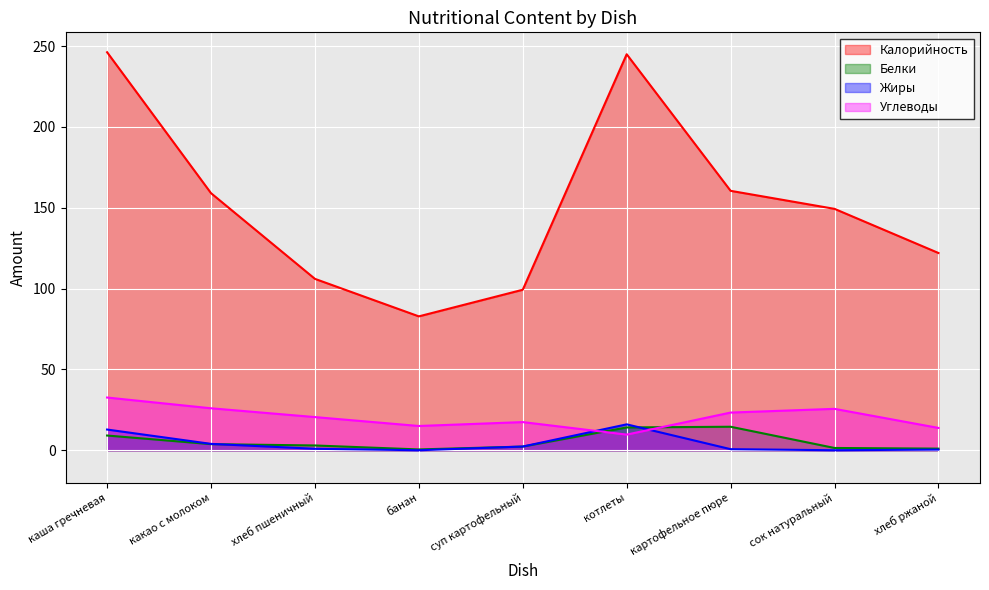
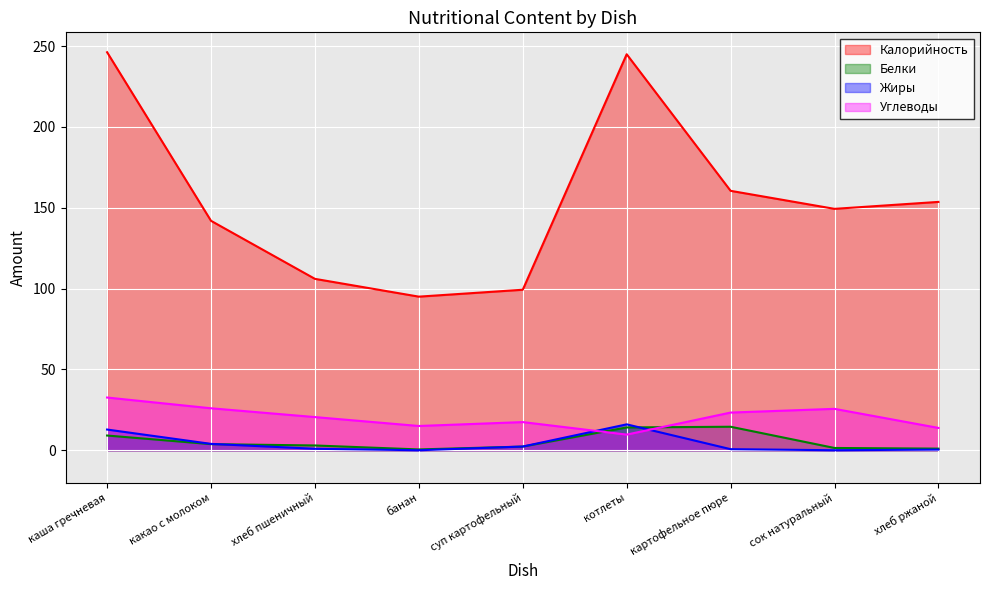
  {
    "Калорийность": {
      "каша гречневая": 246,
-     "какао с молоком": 159,
+     "какао с молоком": 142,
      "хлеб пшеничный": 106,
-     "банан": 83,
+     "банан": 95,
      "суп картофельный": 99,
      "котлеты": 245,
      "картофельное пюре": 160,
      "сок натуральный": 149,
-     "хлеб ржаной": 122
+     "хлеб ржаной": 154
    },
    "Белки": {
      "каша гречневая": 9,
      "хлеб пшеничный": 3,
      "котлеты": 14,
      "картофельное пюре": 15
    },
    "Жиры": {
      "каша гречневая": 13,
      "хлеб пшеничный": 1,
      "котлеты": 16,
      "картофельное пюре": 1
    },
    "Углеводы": {
      "каша гречневая": 33,
      "какао с молоком": 26,
      "хлеб пшеничный": 21,
      "банан": 15,
      "суп картофельный": 17,
      "котлеты": 10,
      "картофельное пюре": 23,
      "сок натуральный": 26,
      "хлеб ржаной": 14
    }
  }
